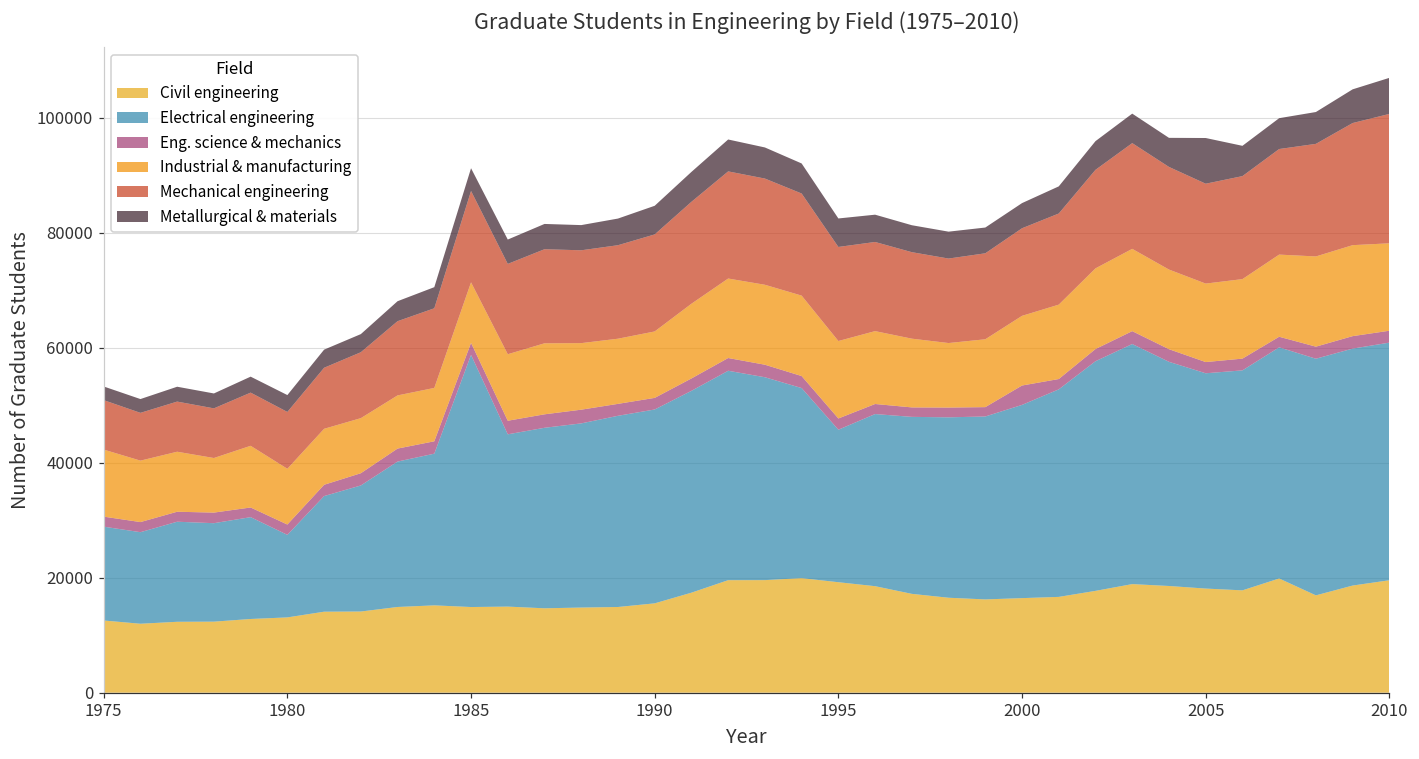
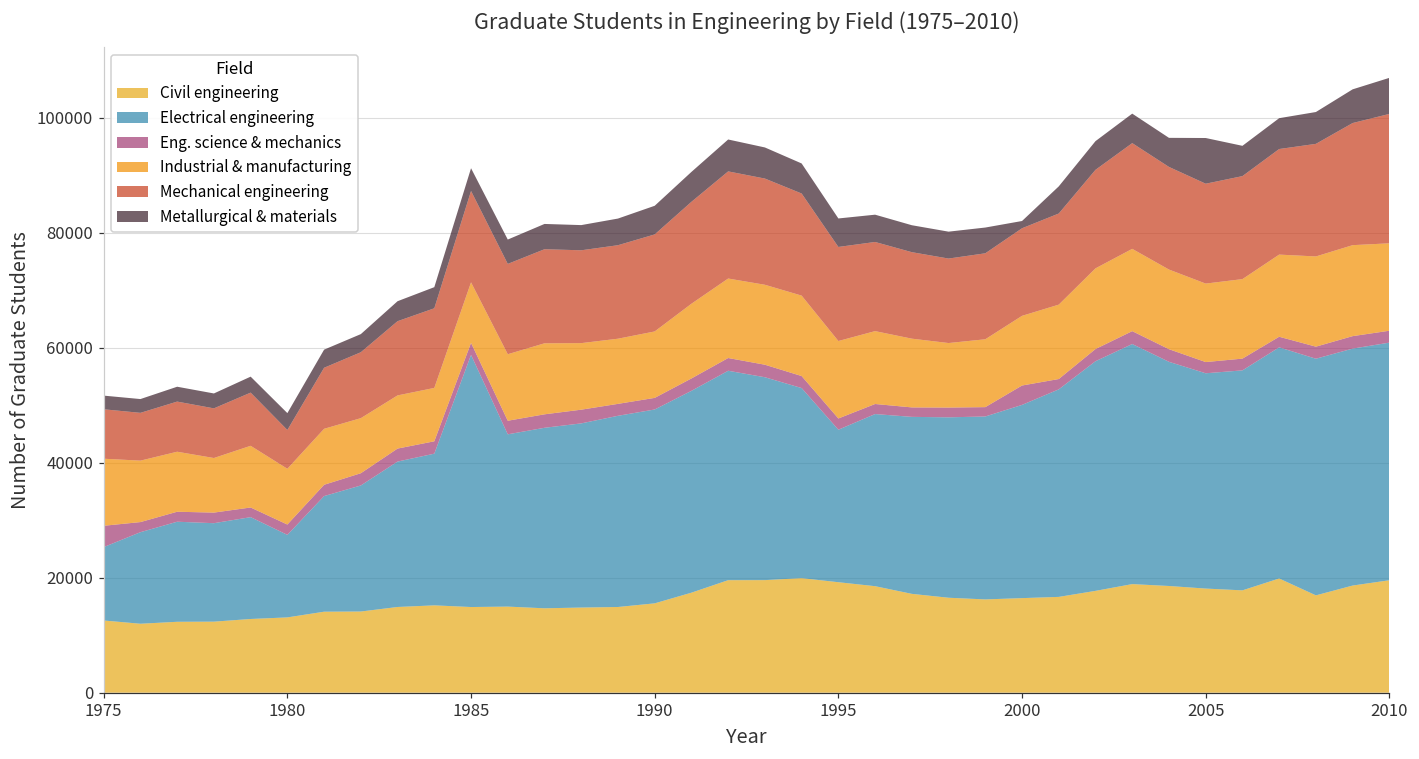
  {
    "Electrical engineering": {
-     "1975": 16000,
+     "1975": 13000,
      "1980": 14000,
      "1985": 44000,
      "1990": 34000,
      "1995": 27000,
      "2000": 34000,
      "2005": 37000,
      "2010": 41000
    },
    "Eng. science & mechanics": {
-     "1975": 2000,
+     "1975": 4000,
      "1980": 2000,
      "1985": 2000,
      "1990": 2000,
      "1995": 2000,
      "2000": 3000,
      "2005": 2000,
      "2010": 2000
    },
    "Mechanical engineering": {
      "1975": 9000,
-     "1980": 10000,
+     "1980": 7000,
      "1985": 16000,
      "1990": 17000,
      "1995": 16000,
      "2000": 15000,
      "2005": 17000,
      "2010": 23000
    },
    "Metallurgical & materials": {
      "1975": 2000,
      "1980": 3000,
      "1985": 4000,
      "1990": 5000,
      "1995": 5000,
-     "2000": 4000,
+     "2000": 1000,
      "2005": 8000,
      "2010": 6000
    }
  }
